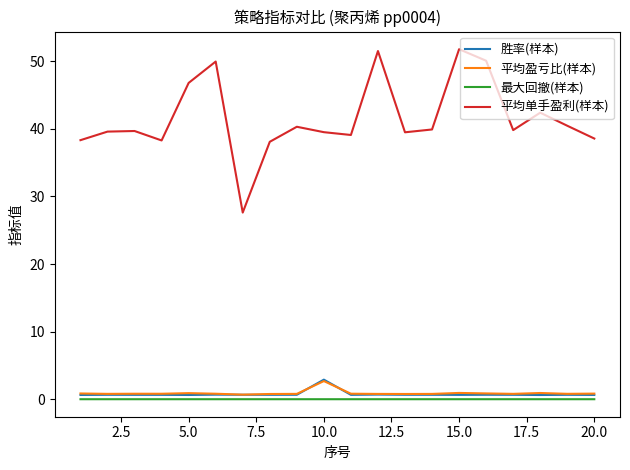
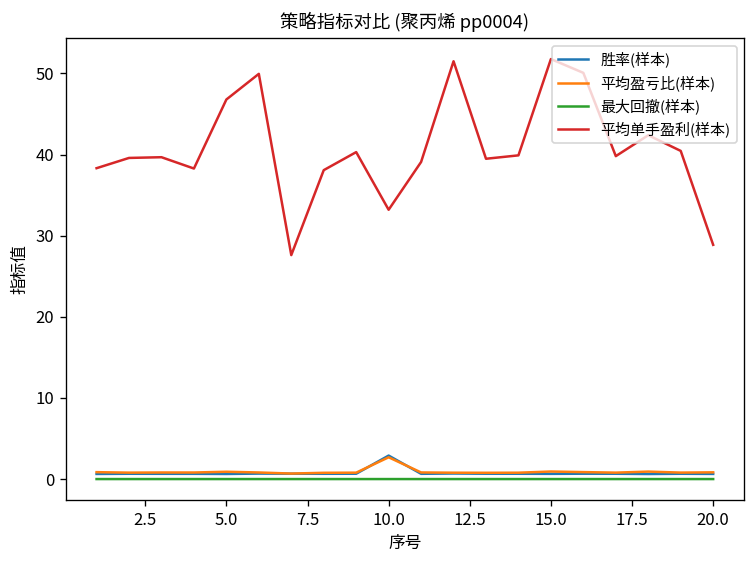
  {
    "最大回撤(样本)": {
      "5.0": 0,
      "10.0": 0,
      "15.0": 0,
      "20.0": 0
    },
    "平均单手盈利(样本)": {
      "5.0": 47,
-     "10.0": 39,
+     "10.0": 33,
      "15.0": 52,
-     "20.0": 39
+     "20.0": 29
    }
  }
